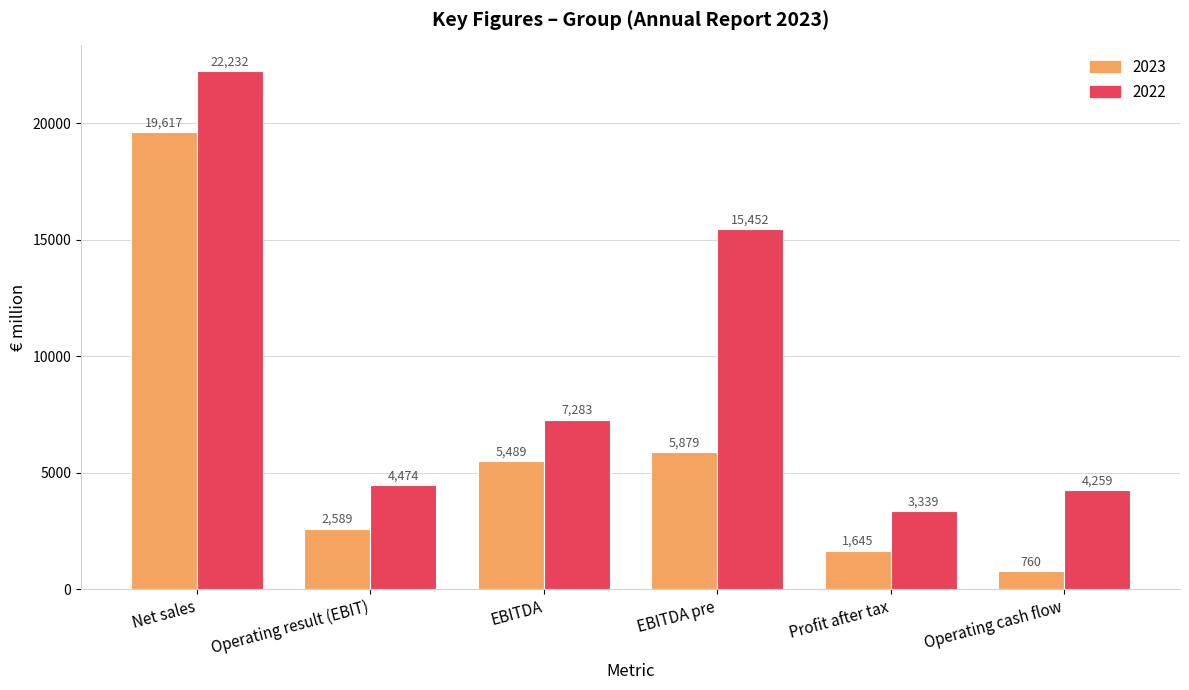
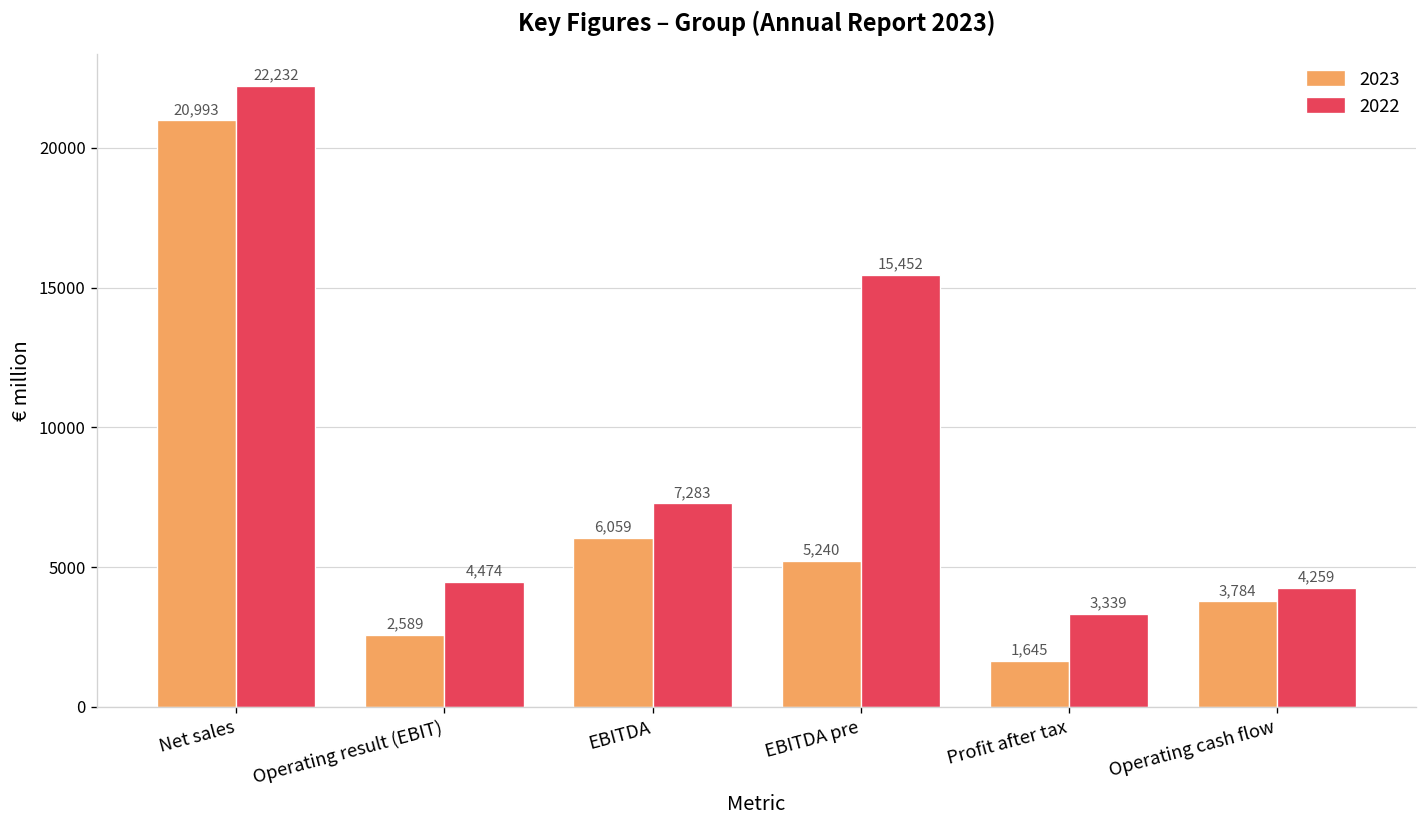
  {
    "2023": {
-     "Net sales": "19,617",
+     "Net sales": "20,993",
      "Operating result (EBIT)": "2,589",
-     "EBITDA": "5,489",
-     "EBITDA pre": "5,879",
+     "EBITDA": "6,059",
+     "EBITDA pre": "5,240",
      "Profit after tax": "1,645",
-     "Operating cash flow": "760"
+     "Operating cash flow": "3,784"
    },
    "2022": {
      "Net sales": "22,232",
      "Operating result (EBIT)": "4,474",
      "EBITDA": "7,283",
      "EBITDA pre": "15,452",
      "Profit after tax": "3,339",
      "Operating cash flow": "4,259"
    }
  }
